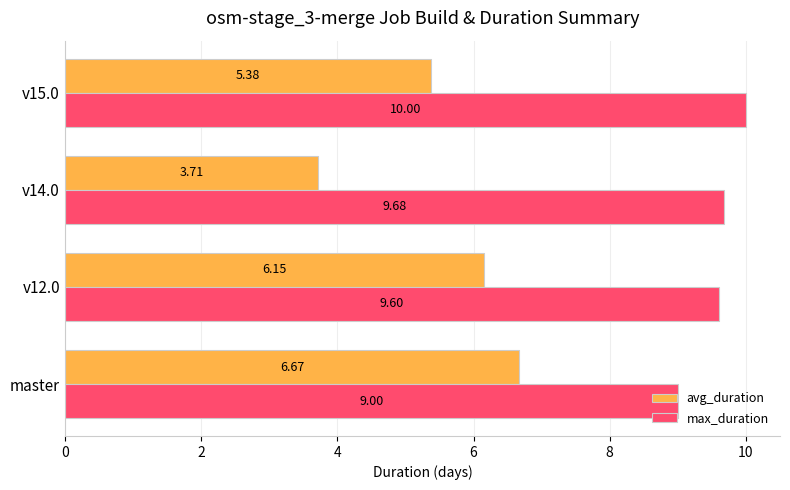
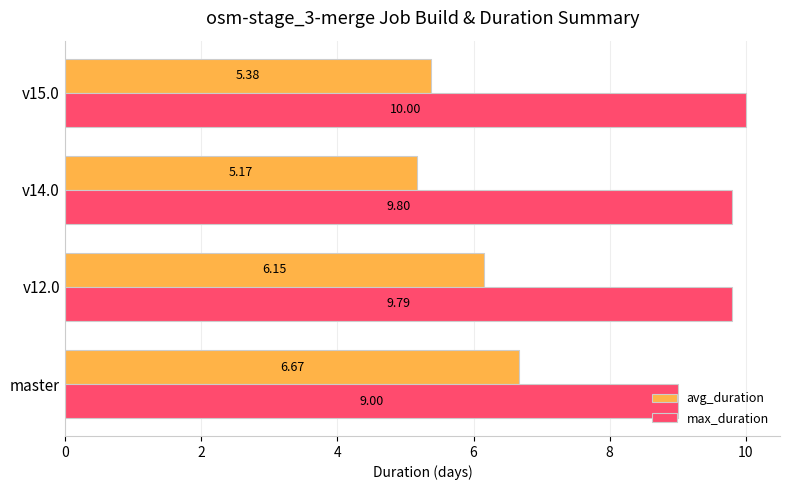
  {
    "avg_duration": {
      "v15.0": 5.38,
-     "v14.0": 3.71,
+     "v14.0": 5.17,
      "v12.0": 6.15,
      "master": 6.67
    },
    "max_duration": {
      "v15.0": 10.00,
-     "v14.0": 9.68,
-     "v12.0": 9.60,
+     "v14.0": 9.80,
+     "v12.0": 9.79,
      "master": 9.00
    }
  }
